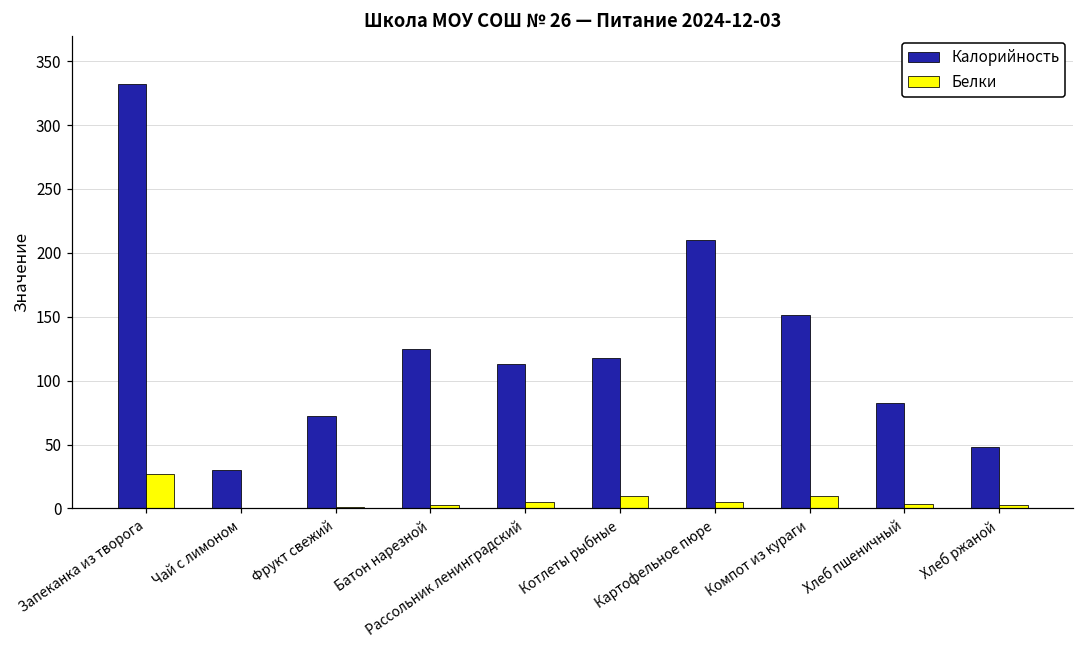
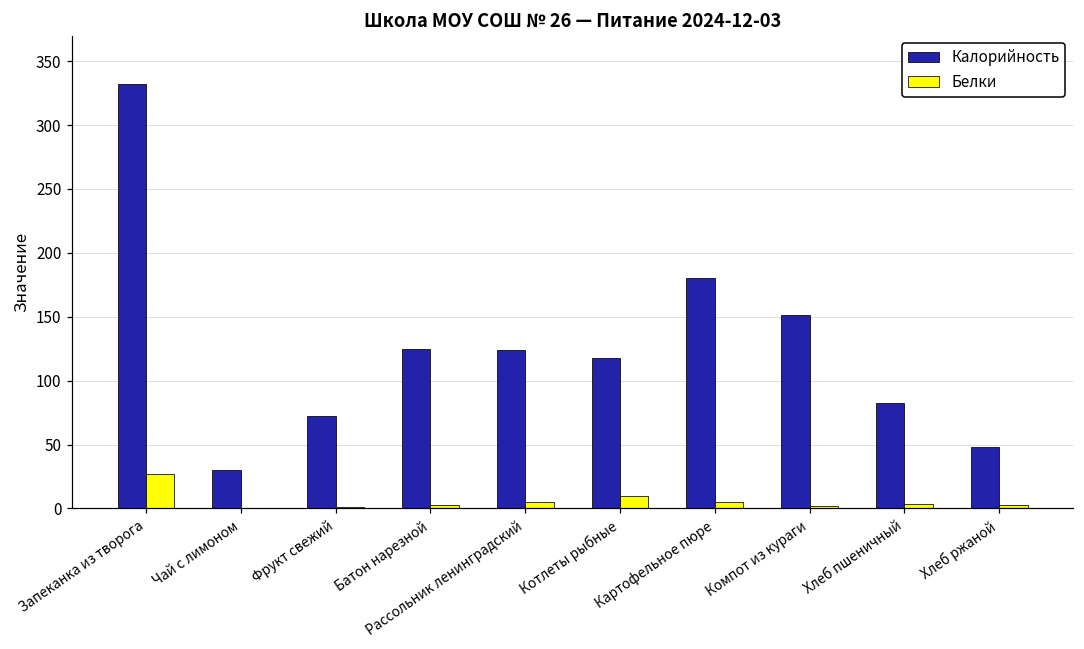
  {
    "Калорийность": {
      "Запеканка из творога": 332,
      "Чай с лимоном": 30,
      "Фрукт свежий": 72,
      "Батон нарезной": 125,
-     "Рассольник ленинградский": 113,
+     "Рассольник ленинградский": 124,
      "Котлеты рыбные": 118,
-     "Картофельное пюре": 210,
+     "Картофельное пюре": 180,
      "Компот из кураги": 151,
      "Хлеб пшеничный": 82,
      "Хлеб ржаной": 48
    },
    "Белки": {
      "Запеканка из творога": 27,
      "Батон нарезной": 3,
      "Рассольник ленинградский": 5,
      "Котлеты рыбные": 9,
      "Картофельное пюре": 5,
-     "Компот из кураги": 10,
+     "Компот из кураги": 2,
      "Хлеб пшеничный": 3,
      "Хлеб ржаной": 2
    }
  }
